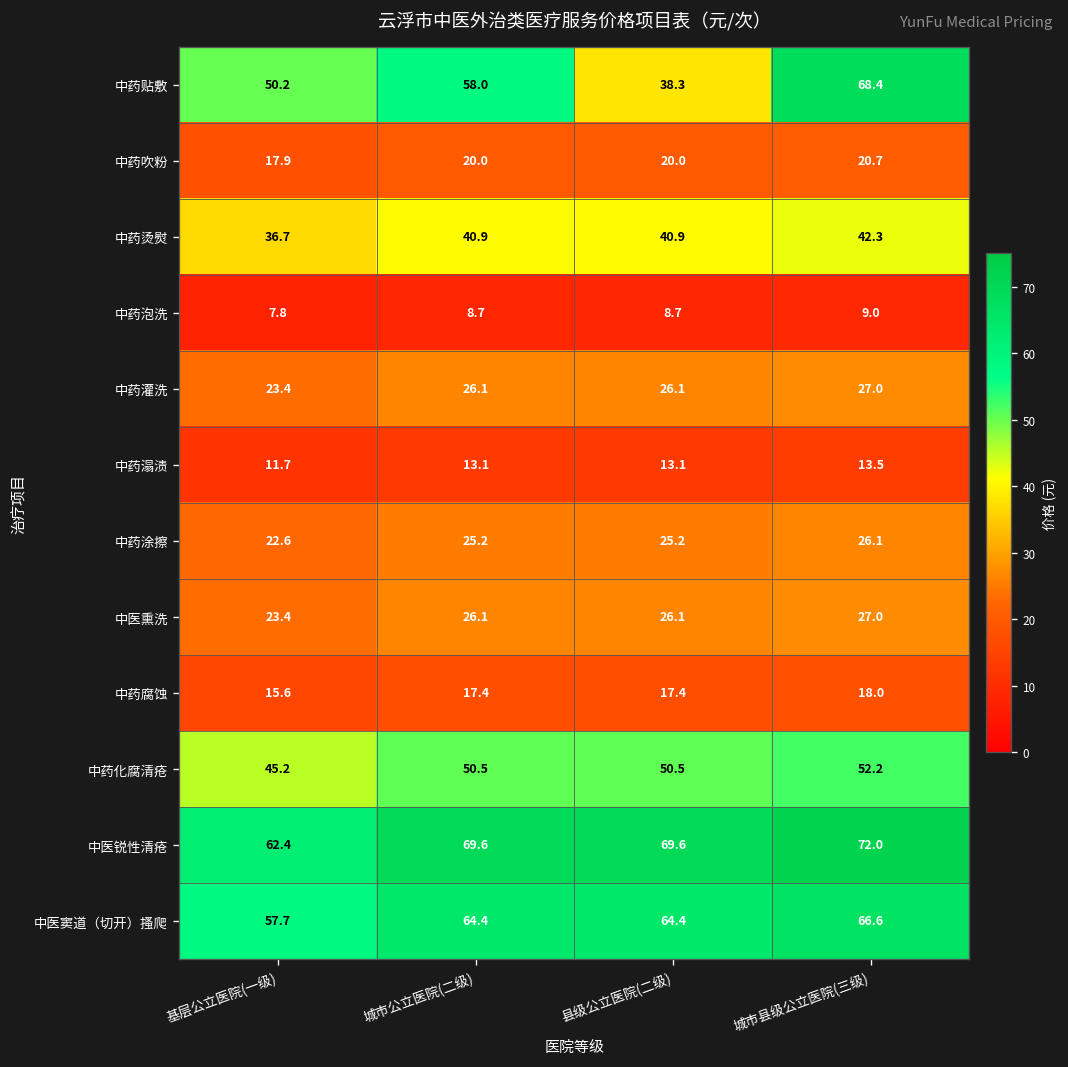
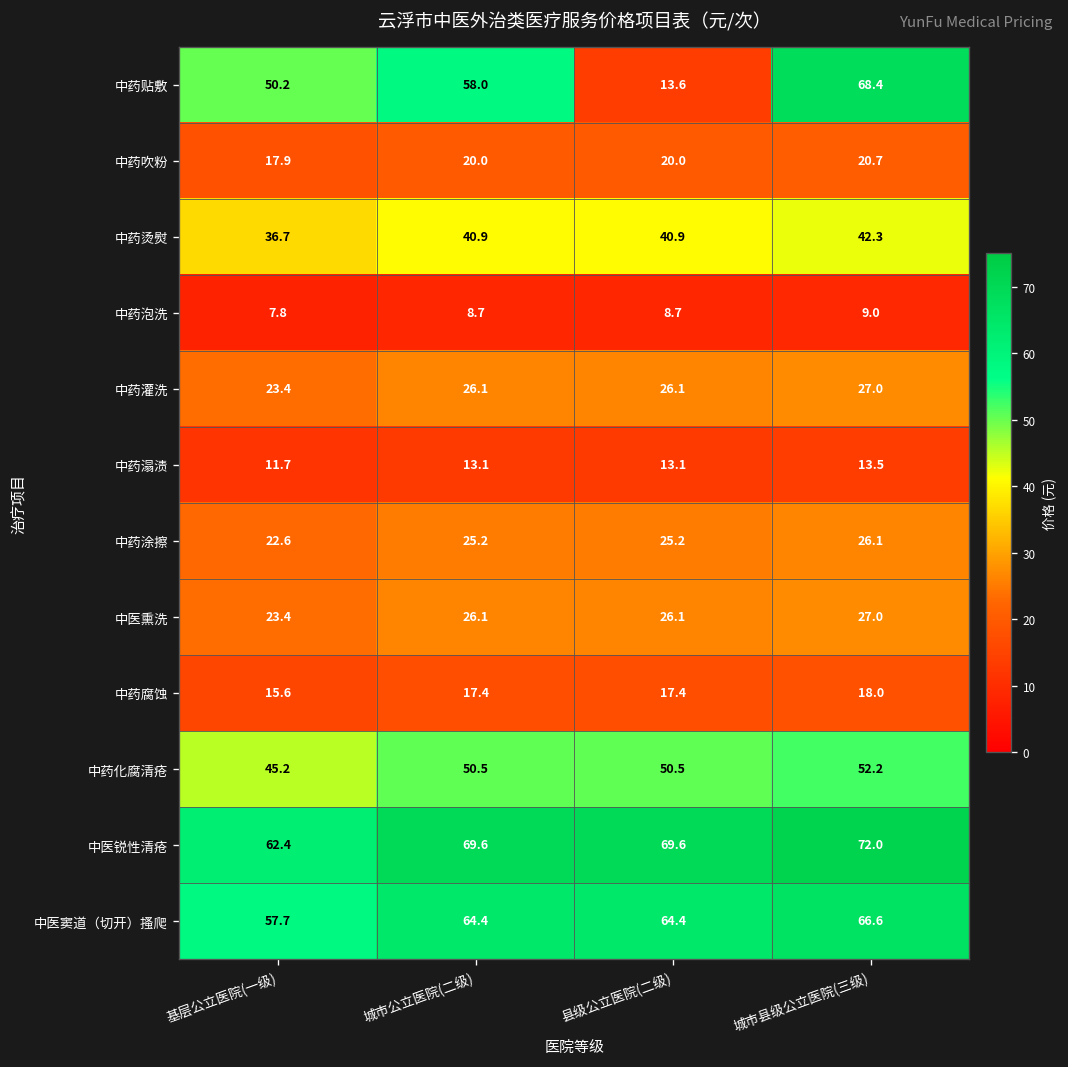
  {
    "中药贴敷": {
      "基层公立医院(一级)": 50.2,
      "城市公立医院(二级)": 58.0,
-     "县级公立医院(二级)": 38.3,
+     "县级公立医院(二级)": 13.6,
      "城市县级公立医院(三级)": 68.4
    },
    "中药吹粉": {
      "基层公立医院(一级)": 17.9,
      "城市公立医院(二级)": 20.0,
      "县级公立医院(二级)": 20.0,
      "城市县级公立医院(三级)": 20.7
    },
    "中药烫熨": {
      "基层公立医院(一级)": 36.7,
      "城市公立医院(二级)": 40.9,
      "县级公立医院(二级)": 40.9,
      "城市县级公立医院(三级)": 42.3
    },
    "中药泡洗": {
      "基层公立医院(一级)": 7.8,
      "城市公立医院(二级)": 8.7,
      "县级公立医院(二级)": 8.7,
      "城市县级公立医院(三级)": 9.0
    },
    "中药灌洗": {
      "基层公立医院(一级)": 23.4,
      "城市公立医院(二级)": 26.1,
      "县级公立医院(二级)": 26.1,
      "城市县级公立医院(三级)": 27.0
    },
    "中药溻渍": {
      "基层公立医院(一级)": 11.7,
      "城市公立医院(二级)": 13.1,
      "县级公立医院(二级)": 13.1,
      "城市县级公立医院(三级)": 13.5
    },
    "中药涂擦": {
      "基层公立医院(一级)": 22.6,
      "城市公立医院(二级)": 25.2,
      "县级公立医院(二级)": 25.2,
      "城市县级公立医院(三级)": 26.1
    },
    "中医熏洗": {
      "基层公立医院(一级)": 23.4,
      "城市公立医院(二级)": 26.1,
      "县级公立医院(二级)": 26.1,
      "城市县级公立医院(三级)": 27.0
    },
    "中药腐蚀": {
      "基层公立医院(一级)": 15.6,
      "城市公立医院(二级)": 17.4,
      "县级公立医院(二级)": 17.4,
      "城市县级公立医院(三级)": 18.0
    },
    "中药化腐清疮": {
      "基层公立医院(一级)": 45.2,
      "城市公立医院(二级)": 50.5,
      "县级公立医院(二级)": 50.5,
      "城市县级公立医院(三级)": 52.2
    },
    "中医锐性清疮": {
      "基层公立医院(一级)": 62.4,
      "城市公立医院(二级)": 69.6,
      "县级公立医院(二级)": 69.6,
      "城市县级公立医院(三级)": 72.0
    },
    "中医窦道（切开）搔爬": {
      "基层公立医院(一级)": 57.7,
      "城市公立医院(二级)": 64.4,
      "县级公立医院(二级)": 64.4,
      "城市县级公立医院(三级)": 66.6
    }
  }
